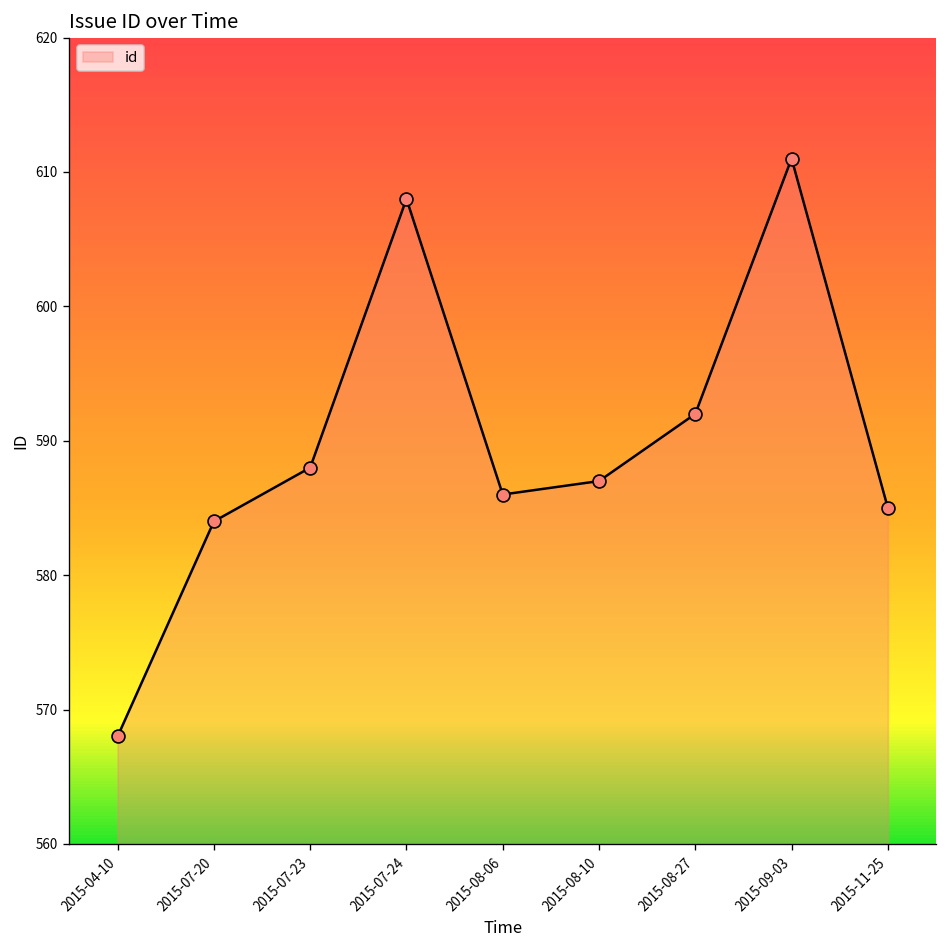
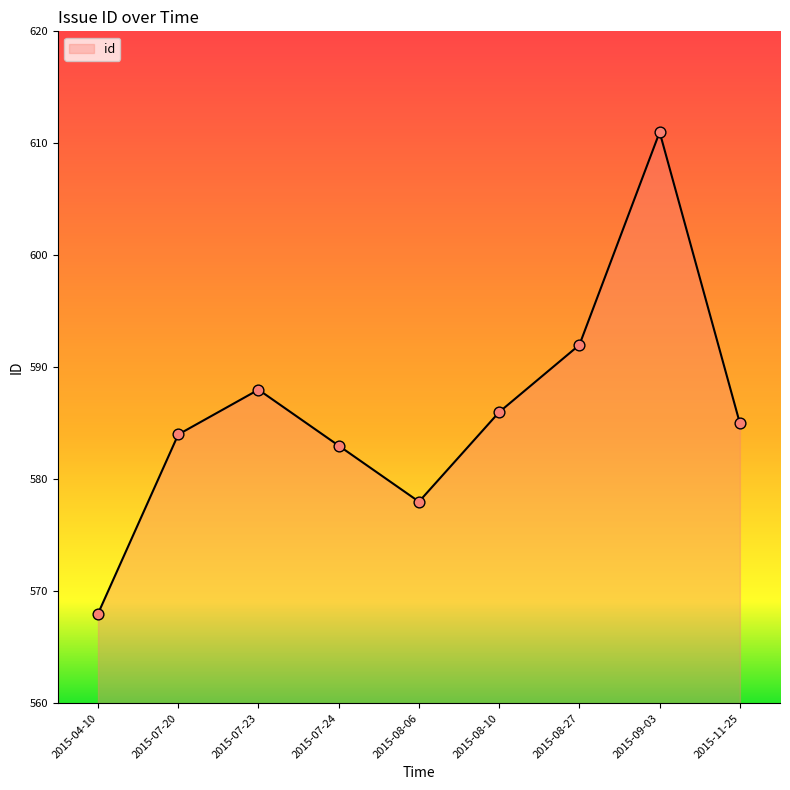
  {
    "2015-04-10": 568,
    "2015-07-20": 584,
    "2015-07-23": 588,
-   "2015-07-24": 608,
-   "2015-08-06": 586,
-   "2015-08-10": 587,
+   "2015-07-24": 583,
+   "2015-08-06": 578,
+   "2015-08-10": 586,
    "2015-08-27": 592,
    "2015-09-03": 611,
    "2015-11-25": 585
  }
